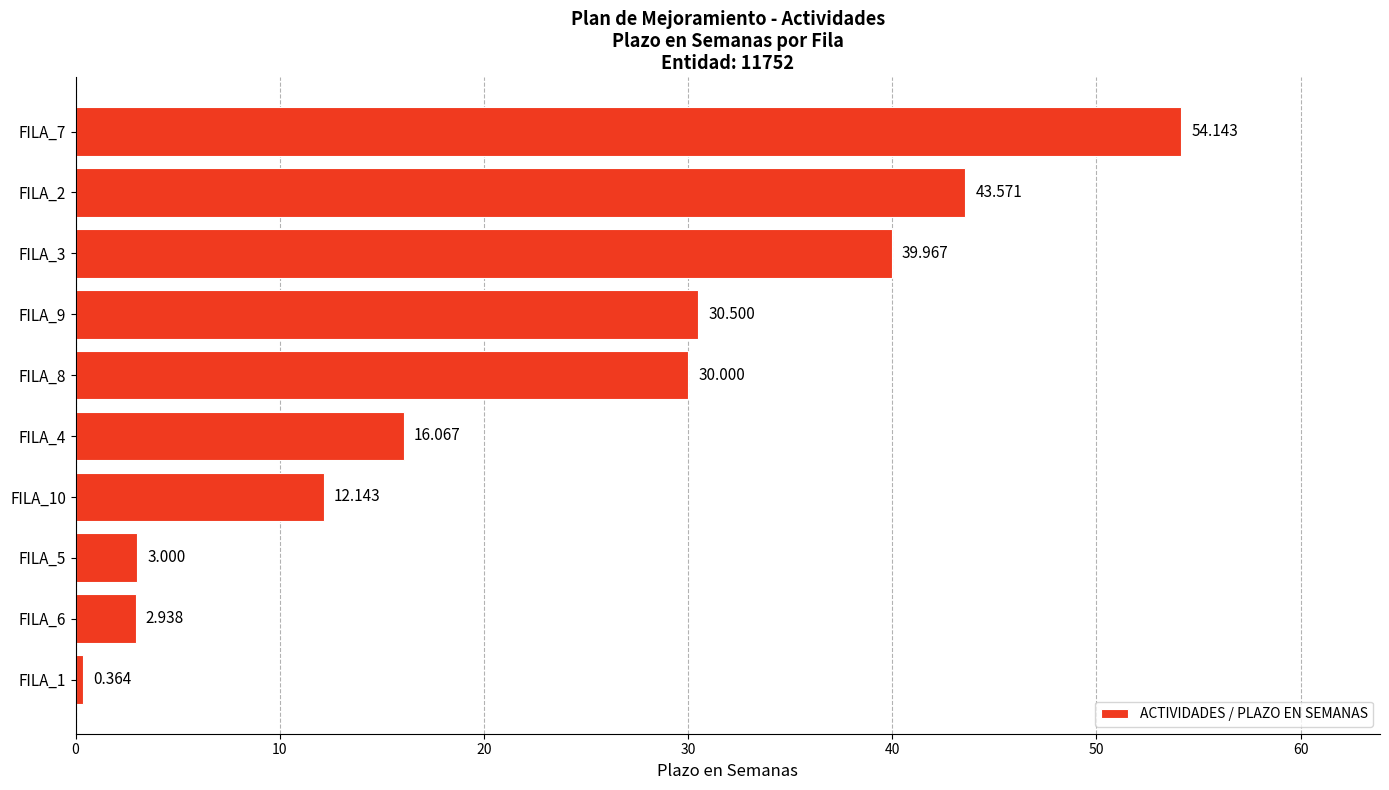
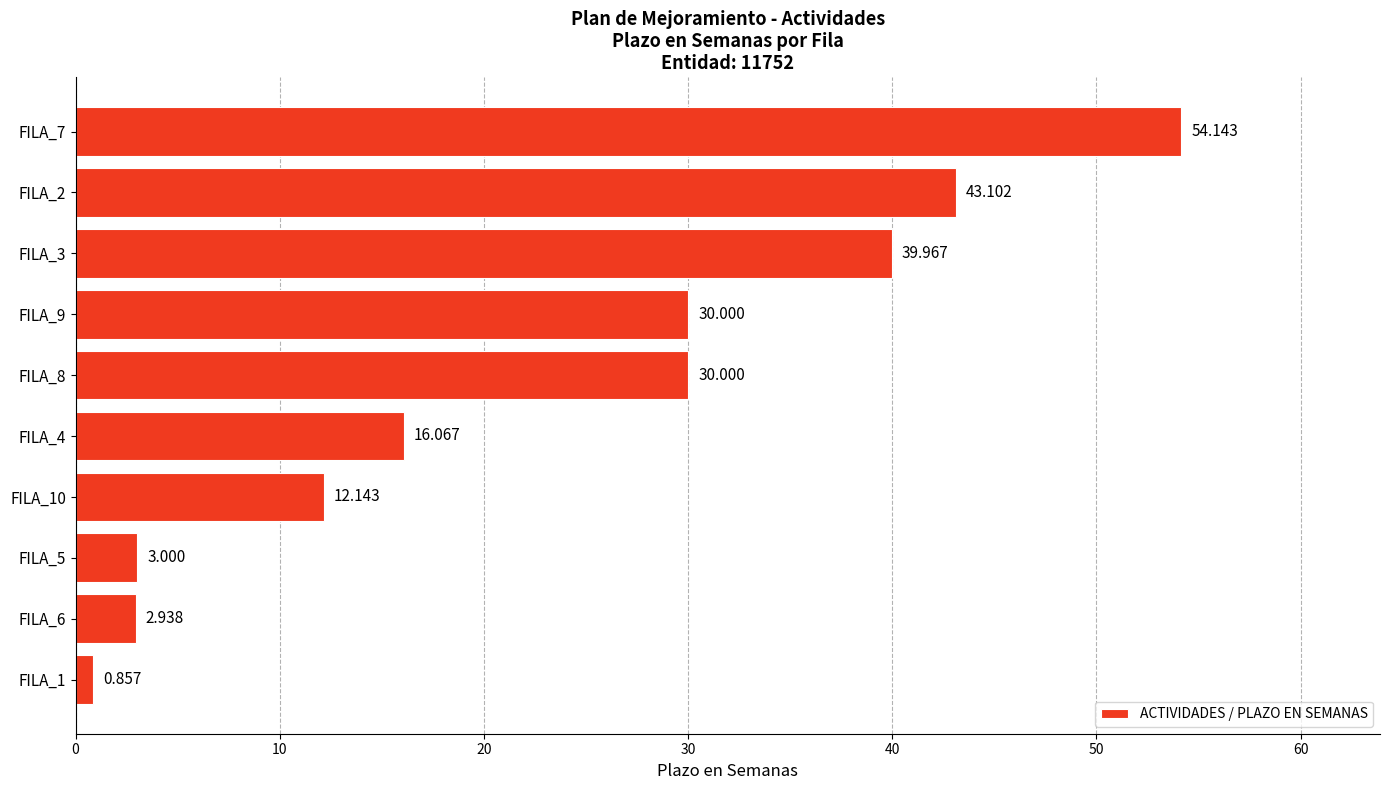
  {
    "FILA_7": 54.143,
-   "FILA_2": 43.571,
+   "FILA_2": 43.102,
    "FILA_3": 39.967,
-   "FILA_9": 30.500,
+   "FILA_9": 30.000,
    "FILA_8": 30.000,
    "FILA_4": 16.067,
    "FILA_10": 12.143,
    "FILA_5": 3.000,
    "FILA_6": 2.938,
-   "FILA_1": 0.364
+   "FILA_1": 0.857
  }
